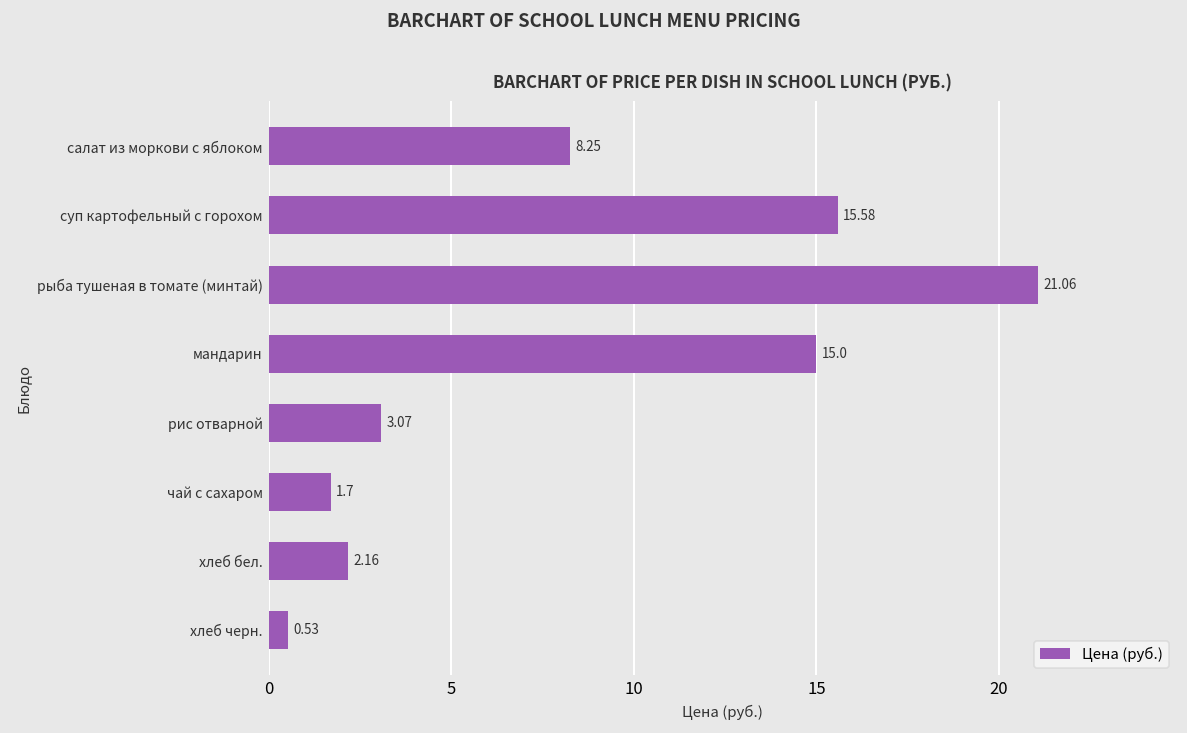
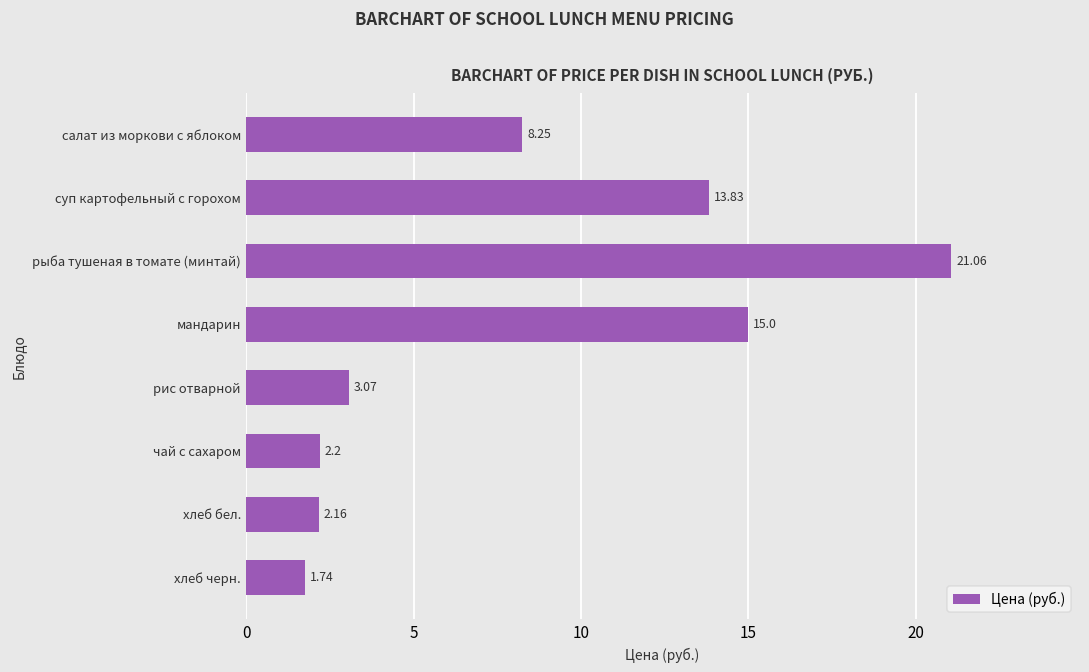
  {
    "салат из моркови с яблоком": 8.25,
-   "суп картофельный с горохом": 15.58,
+   "суп картофельный с горохом": 13.83,
    "рыба тушеная в томате (минтай)": 21.06,
    "мандарин": 15.0,
    "рис отварной": 3.07,
-   "чай с сахаром": 1.7,
+   "чай с сахаром": 2.2,
    "хлеб бел.": 2.16,
-   "хлеб черн.": 0.53
+   "хлеб черн.": 1.74
  }
